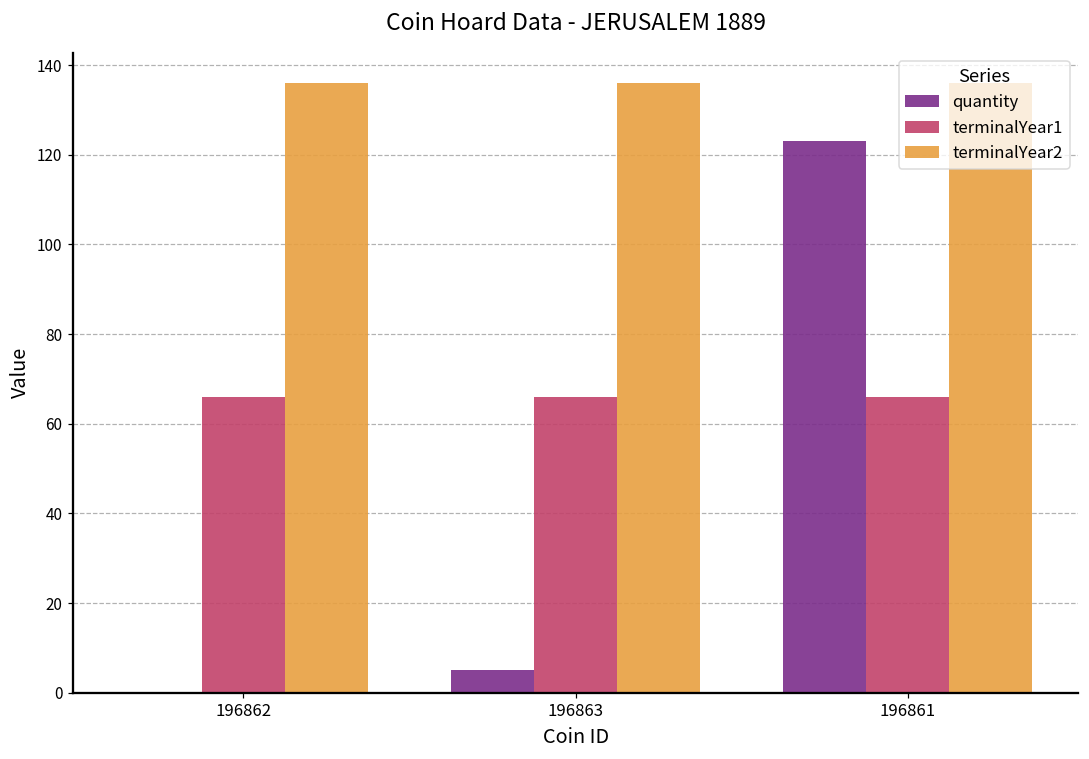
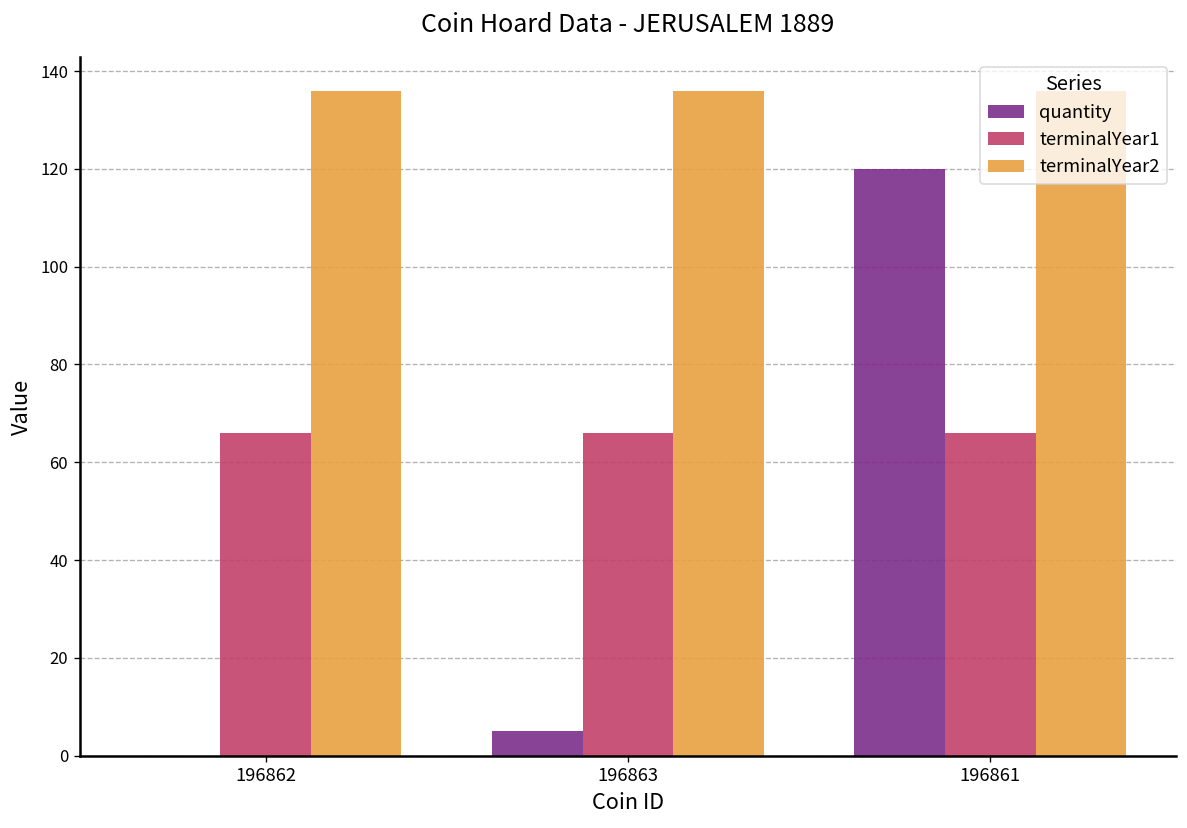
  {
    "quantity": {
      "196862": 0,
      "196863": 5,
-     "196861": 123
+     "196861": 120
    },
    "terminalYear1": {
      "196862": 66,
      "196863": 66,
      "196861": 66
    },
    "terminalYear2": {
      "196862": 136,
      "196863": 136
    }
  }
